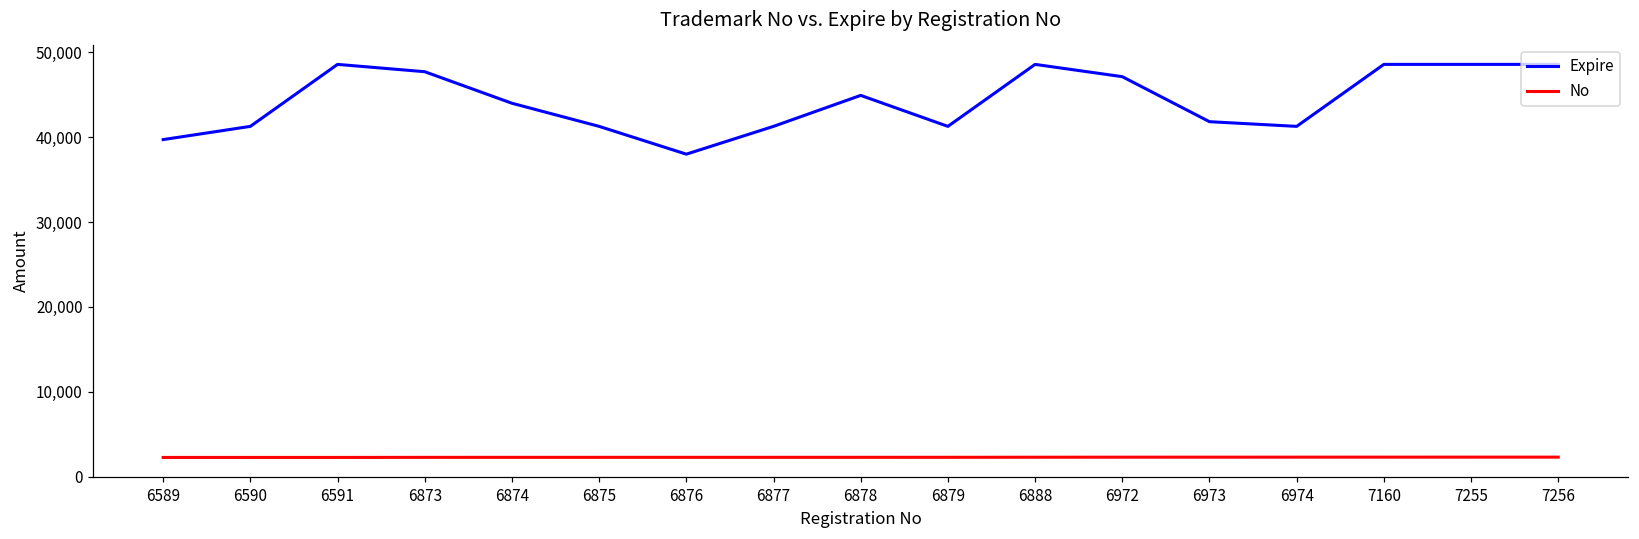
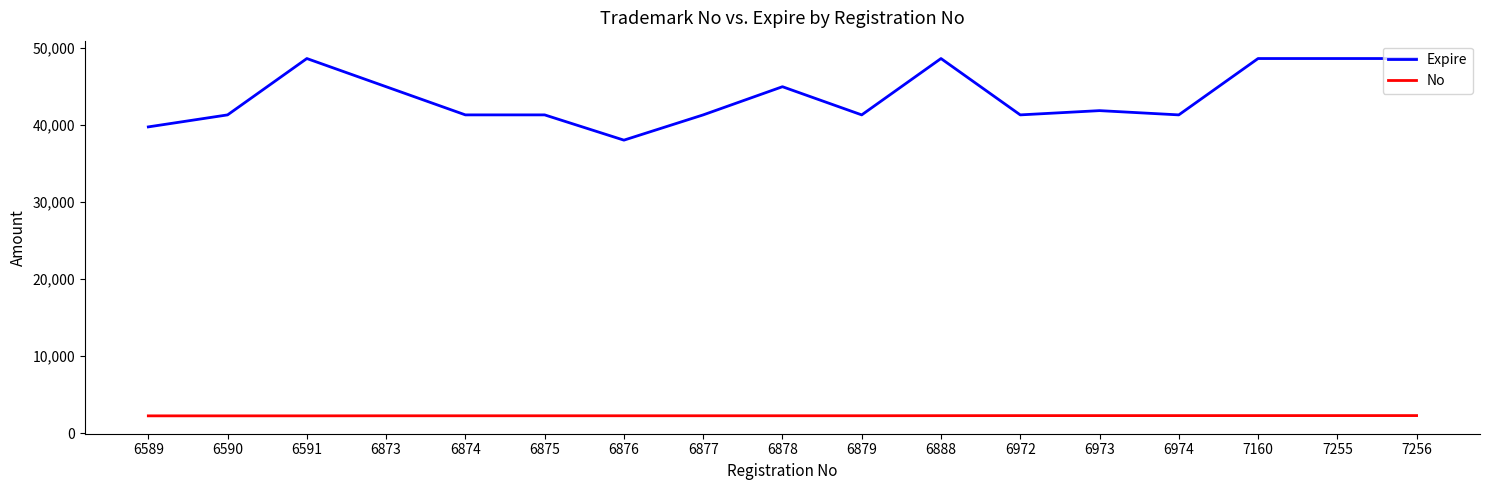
  {
    "Expire": {
      "6589": "40,000",
      "6590": "41,000",
      "6591": "49,000",
-     "6873": "48,000",
-     "6874": "44,000",
+     "6873": "45,000",
+     "6874": "41,000",
      "6875": "41,000",
      "6876": "38,000",
      "6877": "41,000",
      "6878": "45,000",
      "6879": "41,000",
      "6888": "49,000",
-     "6972": "47,000",
+     "6972": "41,000",
      "6973": "42,000",
      "6974": "41,000",
      "7160": "49,000",
      "7255": "49,000"
    },
    "No": {
      "6589": "2,000",
      "6590": "2,000",
      "6591": "2,000",
      "6873": "2,000",
      "6874": "2,000",
      "6875": "2,000",
      "6876": "2,000",
      "6877": "2,000",
      "6878": "2,000",
      "6879": "2,000",
      "6888": "2,000",
      "6972": "2,000",
      "6973": "2,000",
      "6974": "2,000",
      "7160": "2,000",
      "7255": "2,000",
      "7256": "2,000"
    }
  }
